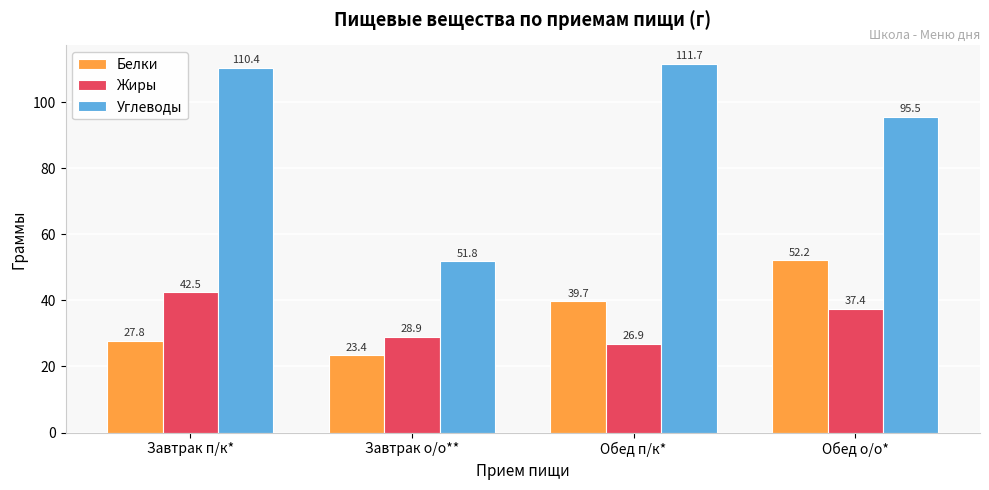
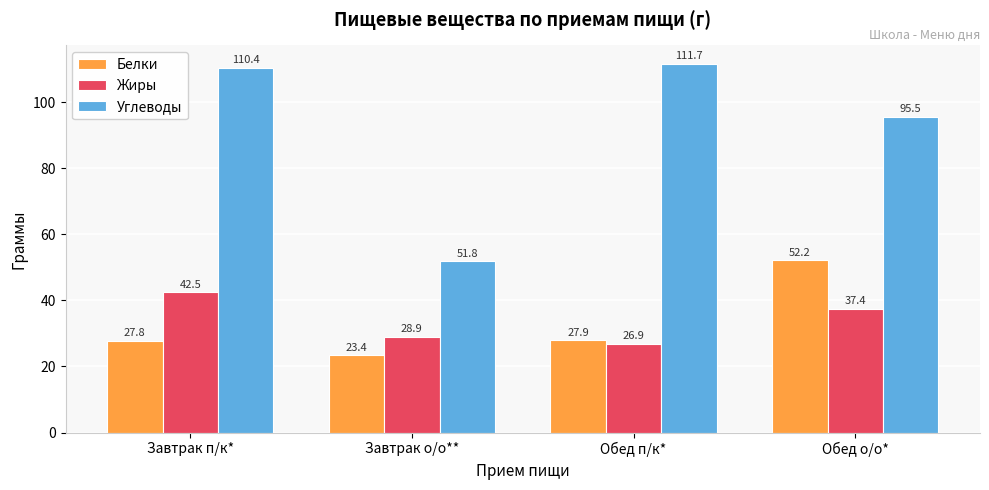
  {
    "Белки": {
      "Завтрак п/к*": 27.8,
      "Завтрак о/о**": 23.4,
-     "Обед п/к*": 39.7,
+     "Обед п/к*": 27.9,
      "Обед о/о*": 52.2
    },
    "Жиры": {
      "Завтрак п/к*": 42.5,
      "Завтрак о/о**": 28.9,
      "Обед п/к*": 26.9,
      "Обед о/о*": 37.4
    },
    "Углеводы": {
      "Завтрак п/к*": 110.4,
      "Завтрак о/о**": 51.8,
      "Обед п/к*": 111.7,
      "Обед о/о*": 95.5
    }
  }
